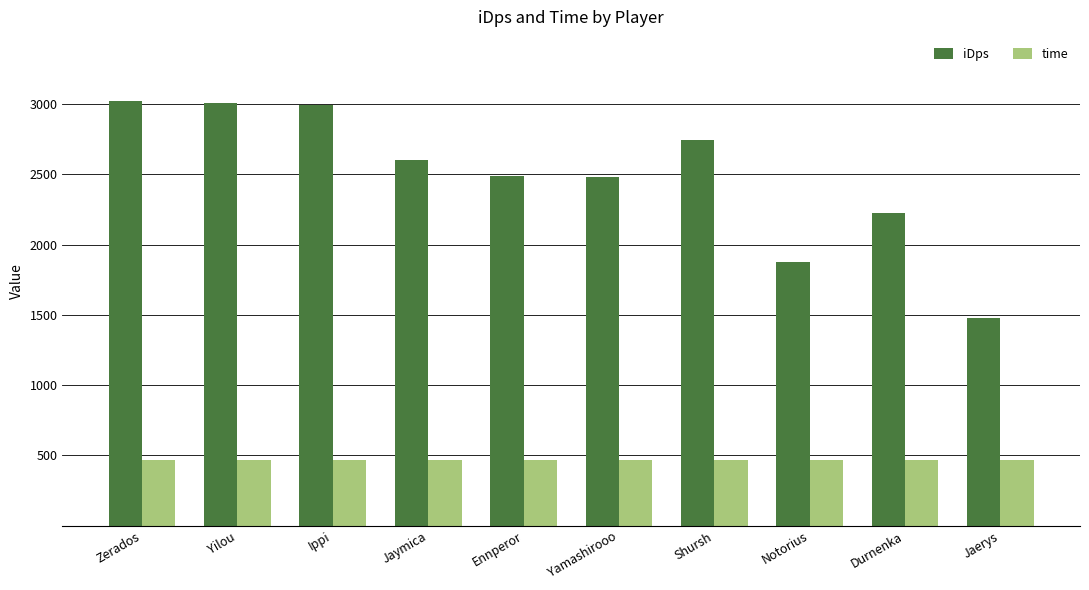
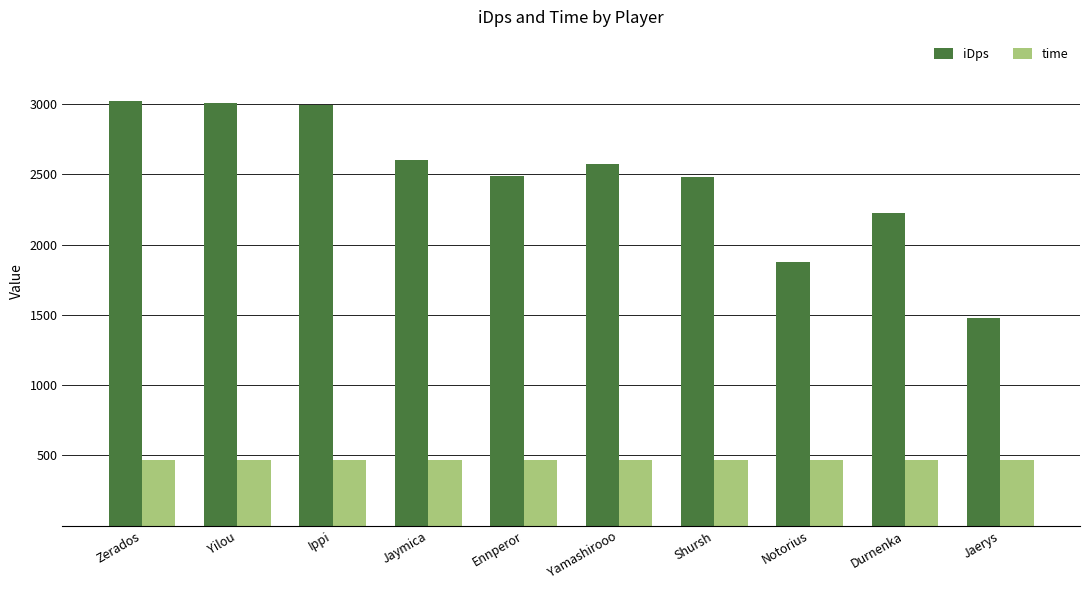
  {
    "iDps": {
      "Zerados": 3020,
      "Yilou": 3010,
      "Ippi": 3000,
      "Jaymica": 2600,
      "Ennperor": 2490,
-     "Yamashirooo": 2480,
-     "Shursh": 2740,
+     "Yamashirooo": 2570,
+     "Shursh": 2480,
      "Notorius": 1880,
      "Durnenka": 2230,
      "Jaerys": 1480
    },
    "time": {
      "Zerados": 470,
      "Yilou": 470,
      "Ippi": 470,
      "Jaymica": 470,
      "Ennperor": 470,
      "Yamashirooo": 470,
      "Shursh": 470,
      "Notorius": 470,
      "Durnenka": 470,
      "Jaerys": 470
    }
  }
